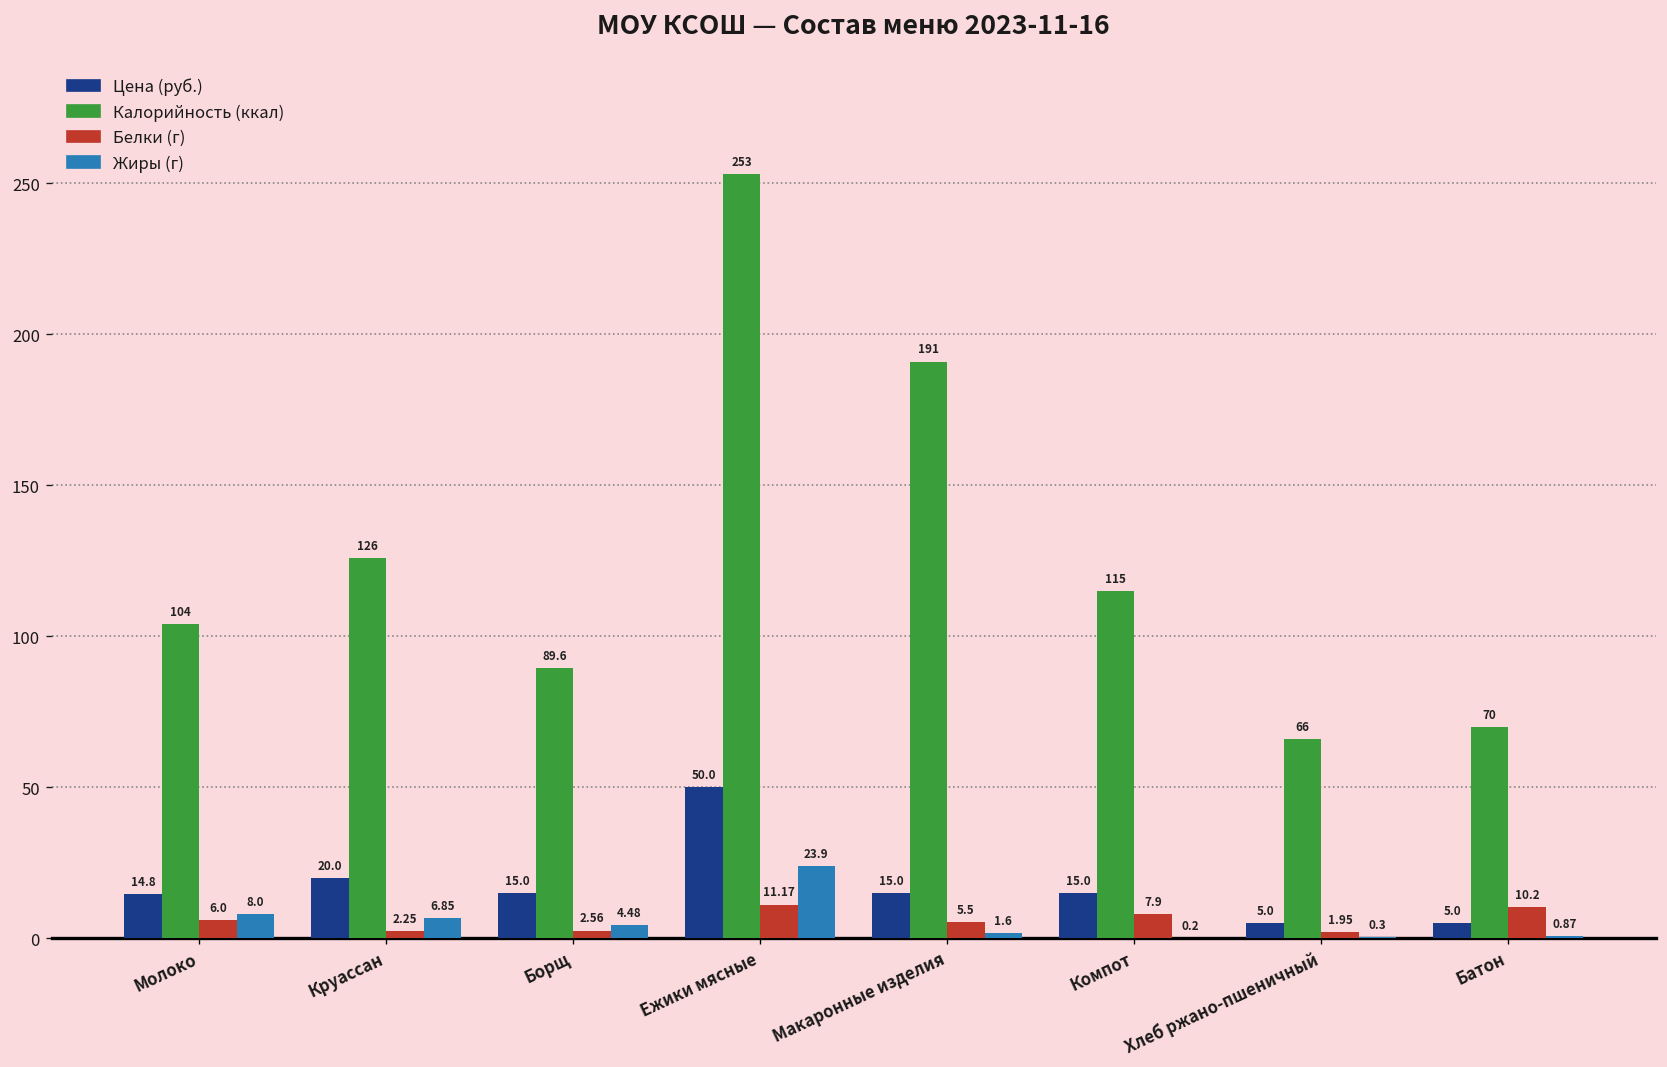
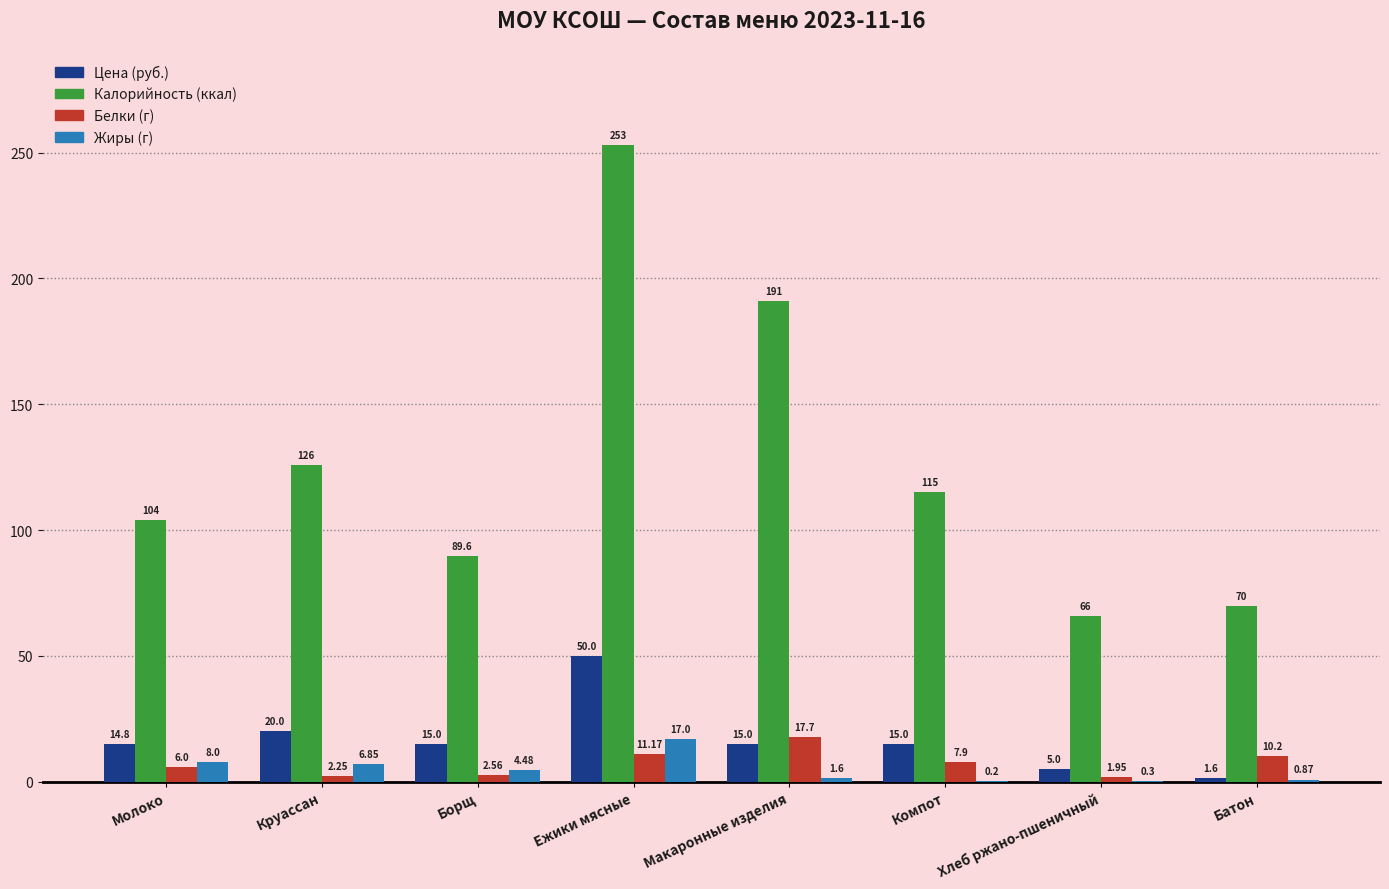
  {
    "Цена (руб.)": {
      "Молоко": 14.8,
      "Круассан": 20.0,
      "Борщ": 15.0,
      "Ежики мясные": 50.0,
      "Макаронные изделия": 15.0,
      "Компот": 15.0,
      "Хлеб ржано-пшеничный": 5.0,
-     "Батон": 5.0
+     "Батон": 1.6
    },
    "Калорийность (ккал)": {
      "Молоко": 104,
      "Круассан": 126,
      "Борщ": 89.6,
      "Ежики мясные": 253,
      "Макаронные изделия": 191,
      "Компот": 115,
      "Хлеб ржано-пшеничный": 66,
      "Батон": 70
    },
    "Белки (г)": {
      "Молоко": 6.0,
      "Круассан": 2.25,
      "Борщ": 2.56,
      "Ежики мясные": 11.17,
-     "Макаронные изделия": 5.5,
+     "Макаронные изделия": 17.7,
      "Компот": 7.9,
      "Хлеб ржано-пшеничный": 1.95,
      "Батон": 10.2
    },
    "Жиры (г)": {
      "Молоко": 8.0,
      "Круассан": 6.85,
      "Борщ": 4.48,
-     "Ежики мясные": 23.9,
+     "Ежики мясные": 17.0,
      "Макаронные изделия": 1.6,
      "Компот": 0.2,
      "Хлеб ржано-пшеничный": 0.3,
      "Батон": 0.87
    }
  }
